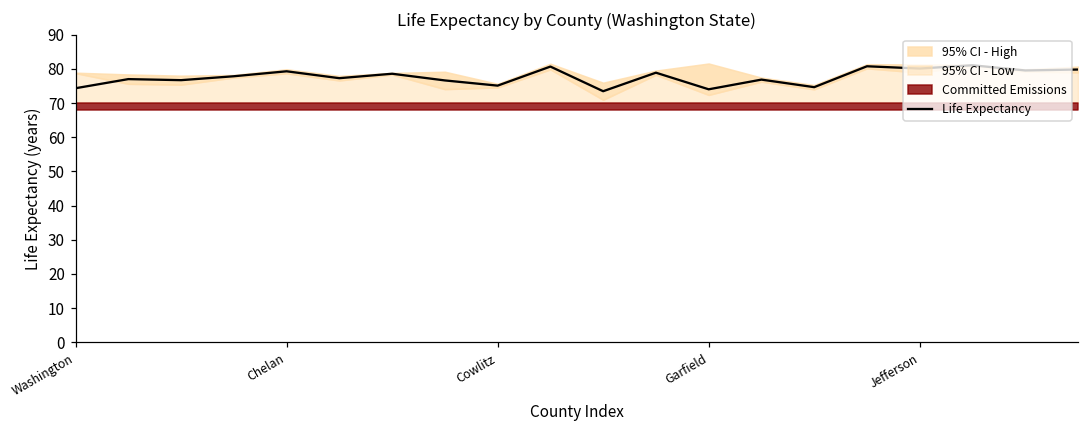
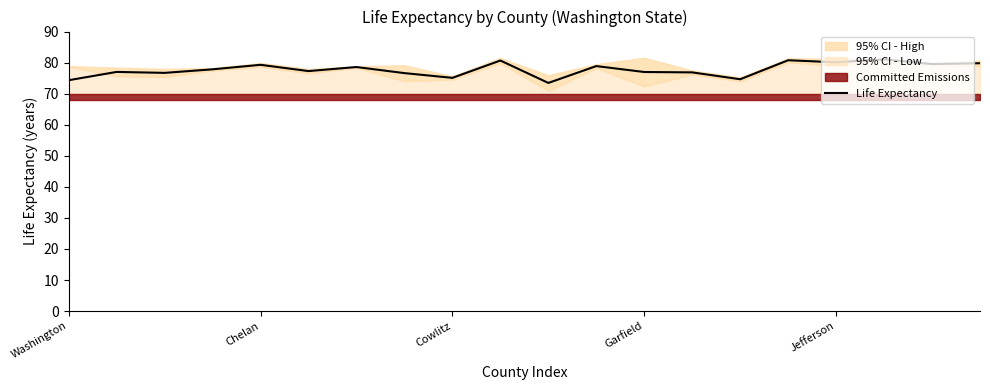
  {
    "Life Expectancy": {
      "Washington": 74,
-     "Garfield": 74
+     "Garfield": 77
    },
    "Committed Emissions": {
      "Washington": 70,
      "Chelan": 70,
      "Cowlitz": 70,
      "Garfield": 70
    }
  }
